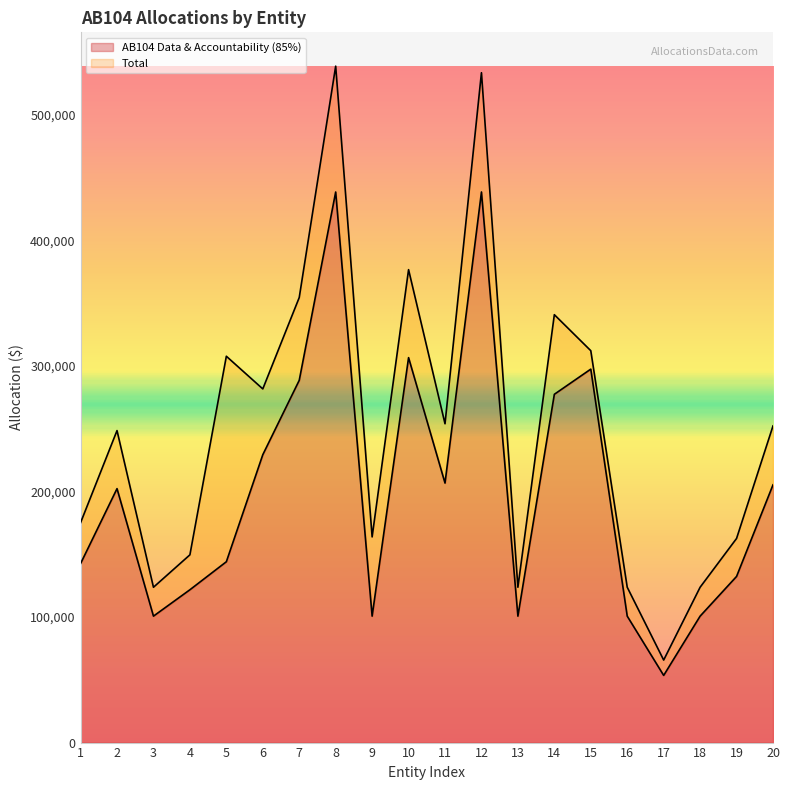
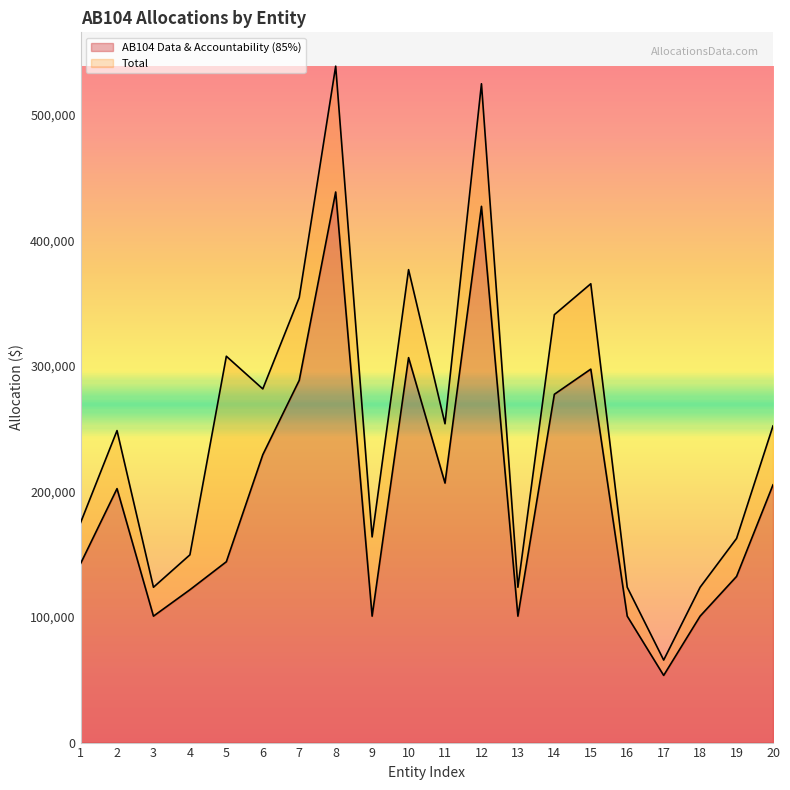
  {
    "AB104 Data & Accountability (85%)": {
      "1": "143,000",
      "2": "202,000",
      "3": "101,000",
      "4": "122,000",
      "5": "144,000",
      "6": "229,000",
      "7": "289,000",
      "8": "438,000",
      "9": "101,000",
      "10": "307,000",
      "11": "207,000",
-     "12": "439,000",
+     "12": "427,000",
      "13": "101,000",
      "14": "277,000",
      "15": "297,000",
      "16": "101,000",
      "17": "53,000",
      "18": "101,000",
      "19": "132,000",
      "20": "205,000"
    },
    "Total": {
      "1": "175,000",
      "2": "248,000",
      "3": "124,000",
      "4": "150,000",
      "5": "308,000",
      "6": "282,000",
      "7": "354,000",
      "8": "539,000",
      "9": "164,000",
      "10": "377,000",
      "11": "254,000",
-     "12": "533,000",
+     "12": "525,000",
      "13": "124,000",
      "14": "341,000",
-     "15": "312,000",
+     "15": "365,000",
      "16": "124,000",
      "17": "66,000",
      "18": "124,000",
      "19": "163,000",
      "20": "252,000"
    }
  }
